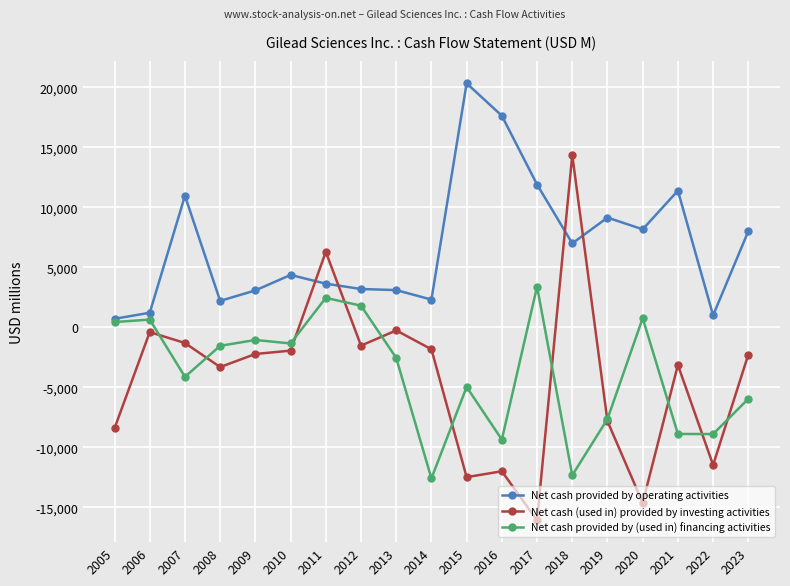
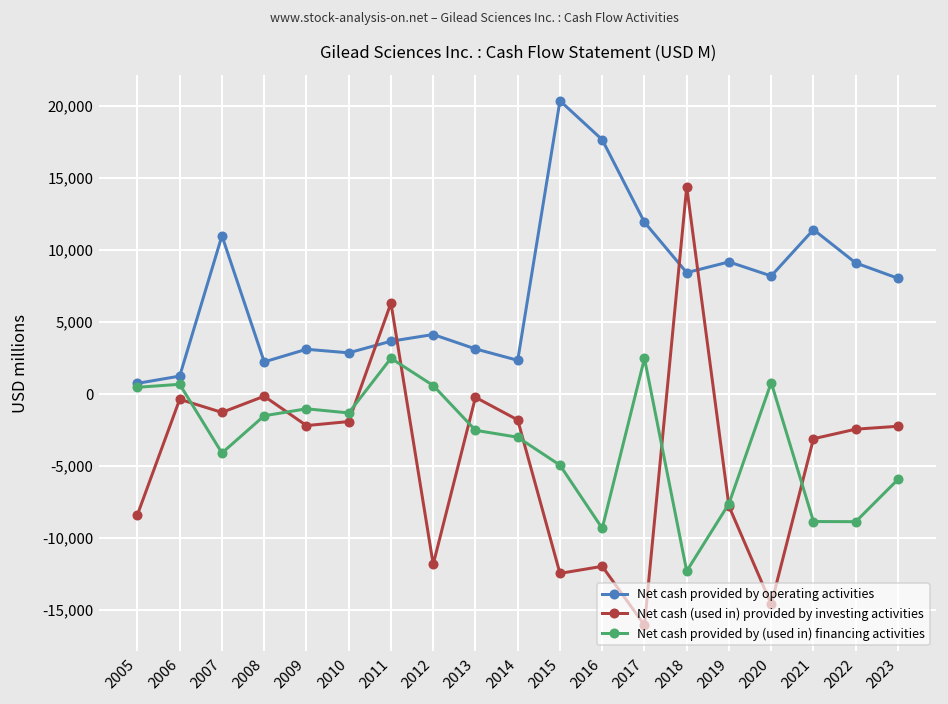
  {
    "Net cash provided by operating activities": {
      "2005": "700",
      "2006": "1,200",
      "2007": "11,000",
      "2008": "2,200",
      "2009": "3,100",
-     "2010": "4,400",
+     "2010": "2,800",
      "2011": "3,600",
-     "2012": "3,200",
+     "2012": "4,100",
      "2013": "3,100",
      "2014": "2,300",
      "2015": "20,300",
      "2016": "17,600",
      "2017": "11,900",
-     "2018": "7,000",
+     "2018": "8,400",
      "2019": "9,100",
      "2020": "8,200",
      "2021": "11,400",
-     "2022": "1,000",
+     "2022": "9,100",
      "2023": "8,000"
    },
    "Net cash (used in) provided by investing activities": {
      "2005": "-8,400",
      "2006": "-400",
      "2007": "-1,300",
-     "2008": "-3,300",
+     "2008": "-200",
      "2009": "-2,200",
      "2010": "-1,900",
      "2011": "6,300",
-     "2012": "-1,500",
+     "2012": "-11,800",
      "2013": "-300",
      "2014": "-1,800",
      "2015": "-12,500",
      "2016": "-12,000",
      "2018": "14,400",
      "2021": "-3,100",
-     "2022": "-11,500",
+     "2022": "-2,500",
      "2023": "-2,300"
    },
    "Net cash provided by (used in) financing activities": {
      "2005": "400",
      "2006": "600",
      "2007": "-4,100",
      "2008": "-1,500",
      "2009": "-1,100",
      "2010": "-1,300",
      "2011": "2,500",
-     "2012": "1,800",
+     "2012": "600",
      "2013": "-2,500",
-     "2014": "-12,600",
+     "2014": "-3,000",
      "2015": "-5,000",
      "2016": "-9,300",
-     "2017": "3,400",
+     "2017": "2,400",
      "2018": "-12,300",
      "2020": "800",
      "2021": "-8,900",
      "2022": "-8,900",
      "2023": "-6,000"
    }
  }
